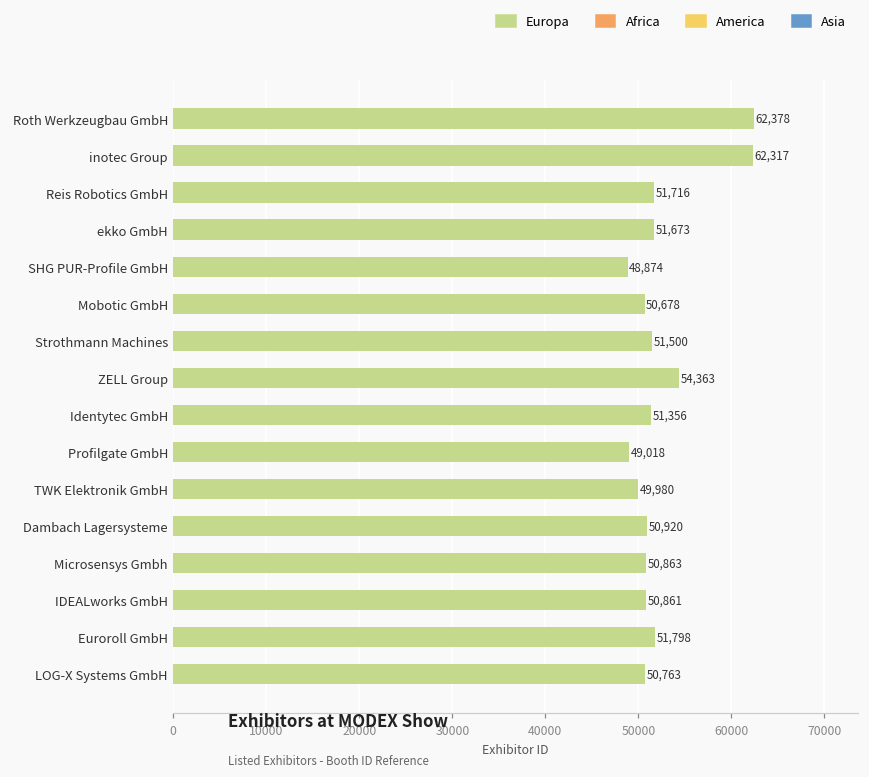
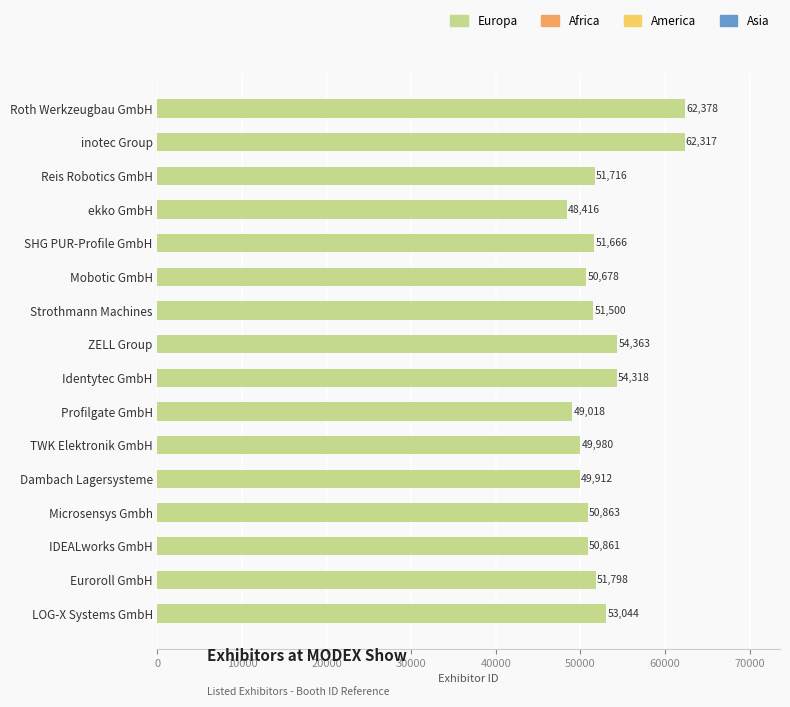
  {
    "Roth Werkzeugbau GmbH": "62,378",
    "inotec Group": "62,317",
    "Reis Robotics GmbH": "51,716",
-   "ekko GmbH": "51,673",
-   "SHG PUR-Profile GmbH": "48,874",
+   "ekko GmbH": "48,416",
+   "SHG PUR-Profile GmbH": "51,666",
    "Mobotic GmbH": "50,678",
    "Strothmann Machines": "51,500",
    "ZELL Group": "54,363",
-   "Identytec GmbH": "51,356",
+   "Identytec GmbH": "54,318",
    "Profilgate GmbH": "49,018",
    "TWK Elektronik GmbH": "49,980",
-   "Dambach Lagersysteme": "50,920",
+   "Dambach Lagersysteme": "49,912",
    "Microsensys Gmbh": "50,863",
    "IDEALworks GmbH": "50,861",
    "Euroroll GmbH": "51,798",
-   "LOG-X Systems GmbH": "50,763"
+   "LOG-X Systems GmbH": "53,044"
  }
